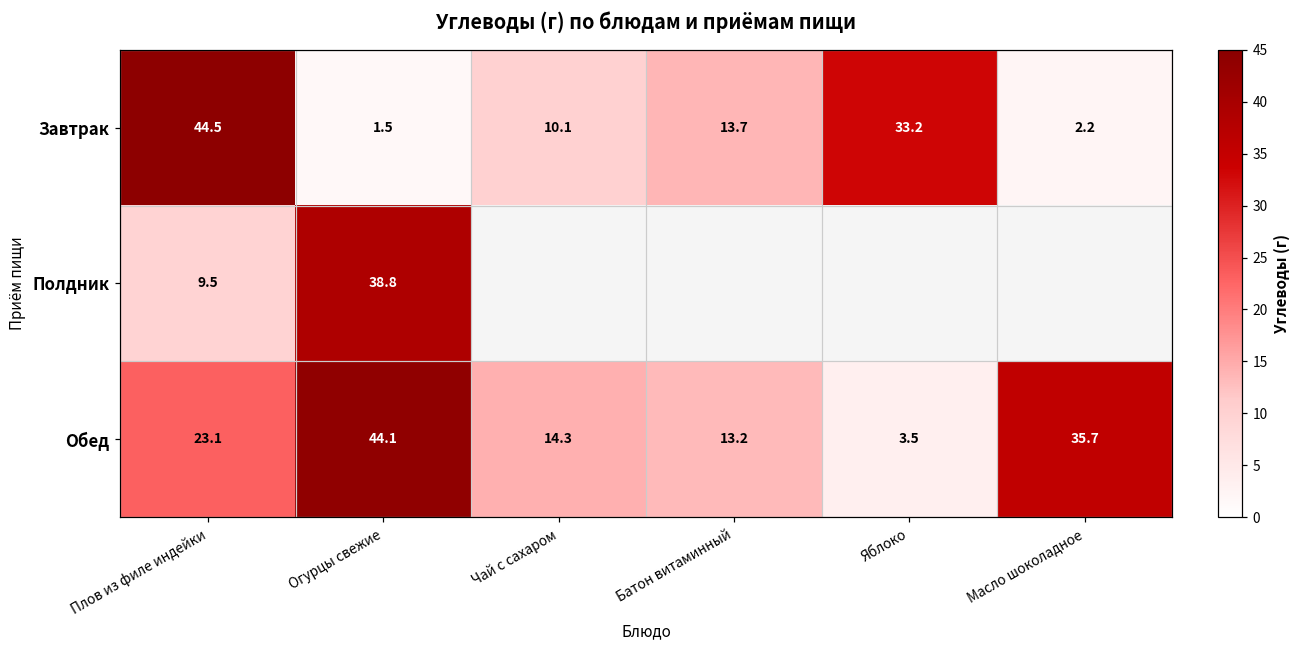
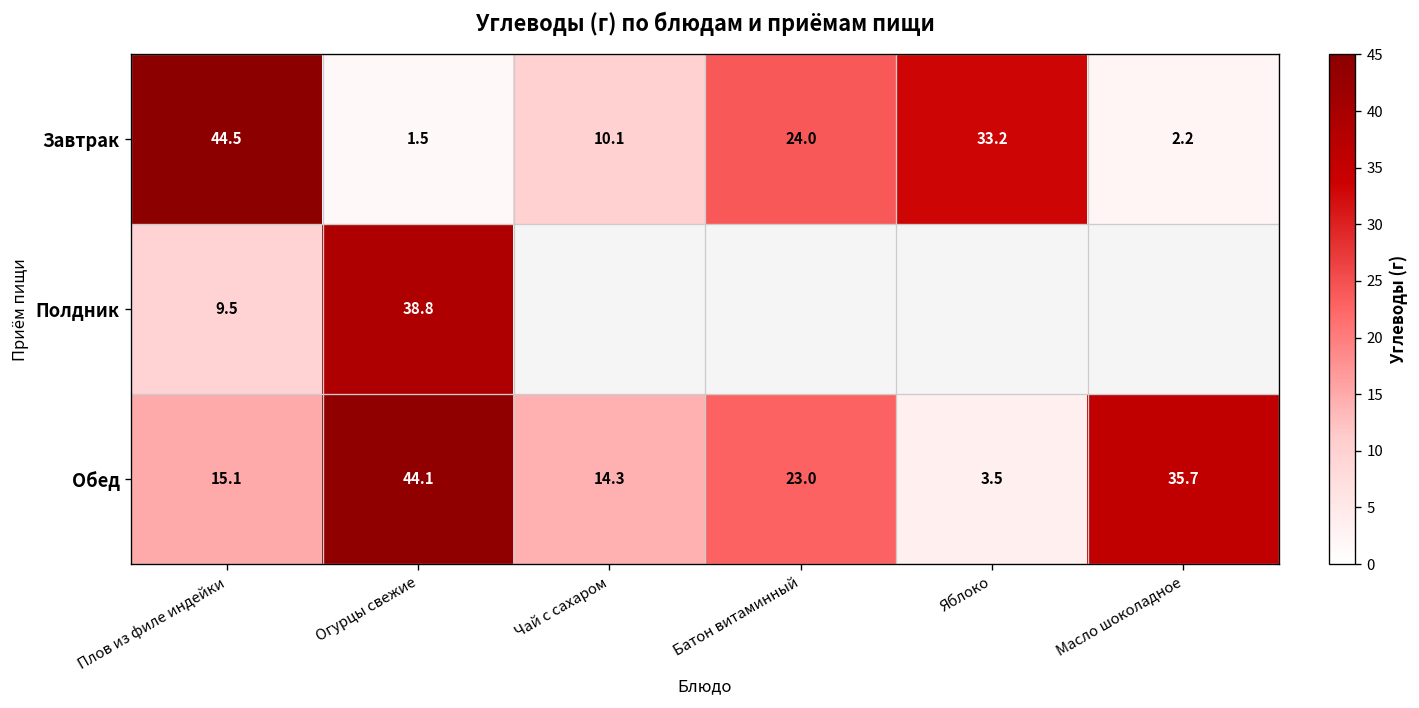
  {
    "Завтрак": {
      "Плов из филе индейки": 44.5,
      "Огурцы свежие": 1.5,
      "Чай с сахаром": 10.1,
-     "Батон витаминный": 13.7,
+     "Батон витаминный": 24.0,
      "Яблоко": 33.2,
      "Масло шоколадное": 2.2
    },
    "Полдник": {
      "Плов из филе индейки": 9.5,
      "Огурцы свежие": 38.8
    },
    "Обед": {
-     "Плов из филе индейки": 23.1,
+     "Плов из филе индейки": 15.1,
      "Огурцы свежие": 44.1,
      "Чай с сахаром": 14.3,
-     "Батон витаминный": 13.2,
+     "Батон витаминный": 23.0,
      "Яблоко": 3.5,
      "Масло шоколадное": 35.7
    }
  }
